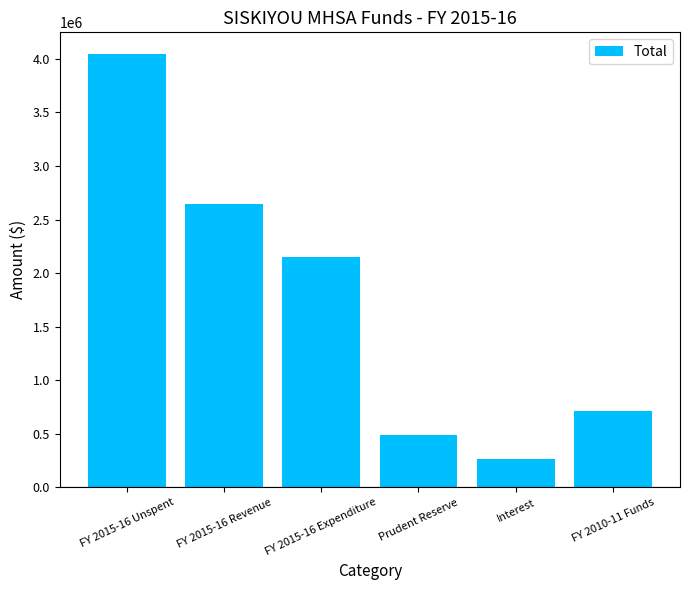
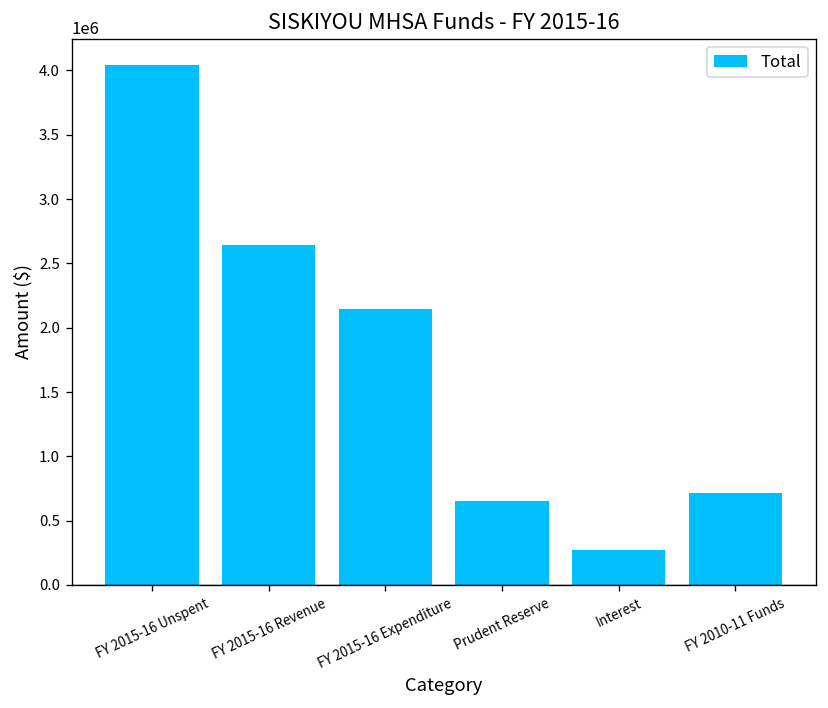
  {
    "FY 2015-16 Unspent": 4040000,
    "FY 2015-16 Revenue": 2640000,
    "FY 2015-16 Expenditure": 2150000,
-   "Prudent Reserve": 490000,
+   "Prudent Reserve": 660000,
    "Interest": 270000,
    "FY 2010-11 Funds": 710000
  }
